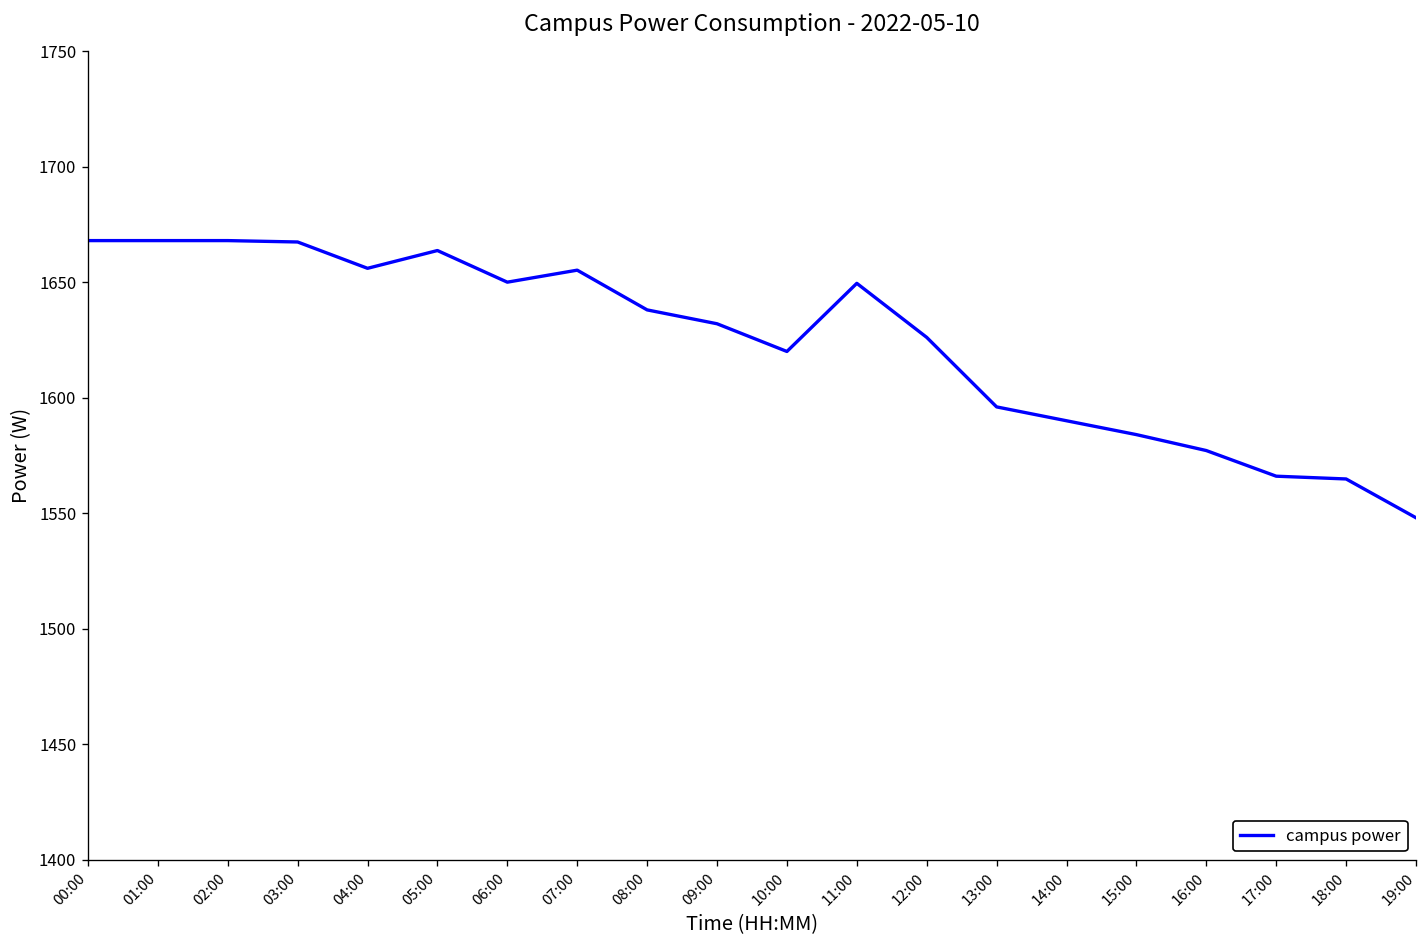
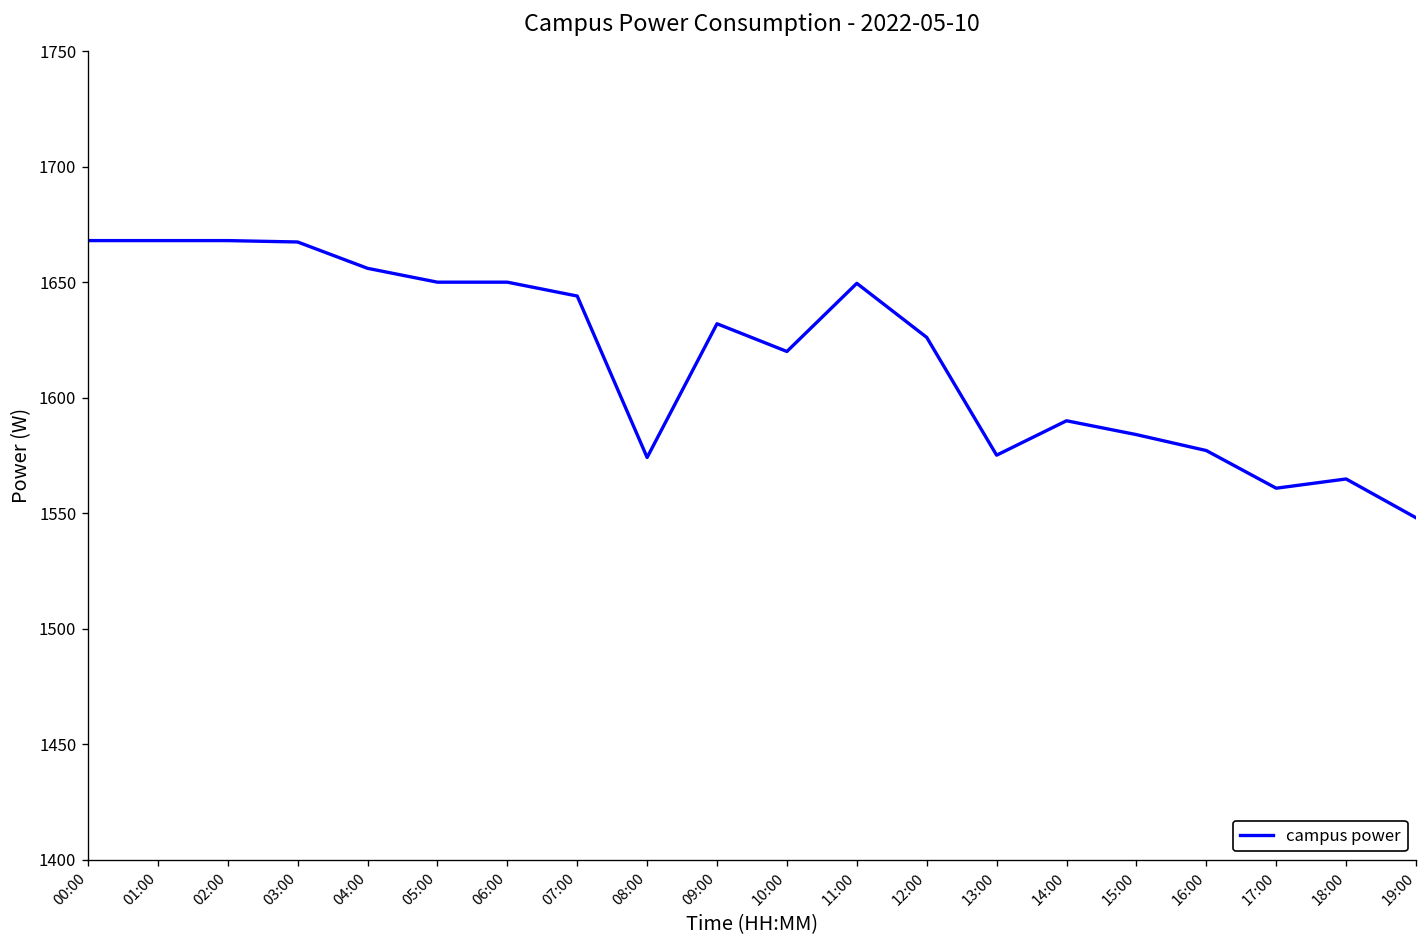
  {
    "00:00": 1668,
    "01:00": 1668,
    "02:00": 1668,
    "03:00": 1667,
    "04:00": 1656,
-   "05:00": 1664,
+   "05:00": 1650,
    "06:00": 1650,
-   "07:00": 1655,
-   "08:00": 1638,
+   "07:00": 1644,
+   "08:00": 1574,
    "09:00": 1632,
    "10:00": 1620,
    "11:00": 1650,
    "12:00": 1626,
-   "13:00": 1596,
+   "13:00": 1575,
    "14:00": 1590,
    "15:00": 1584,
    "16:00": 1577,
-   "17:00": 1566,
+   "17:00": 1561,
    "18:00": 1565,
    "19:00": 1548
  }
